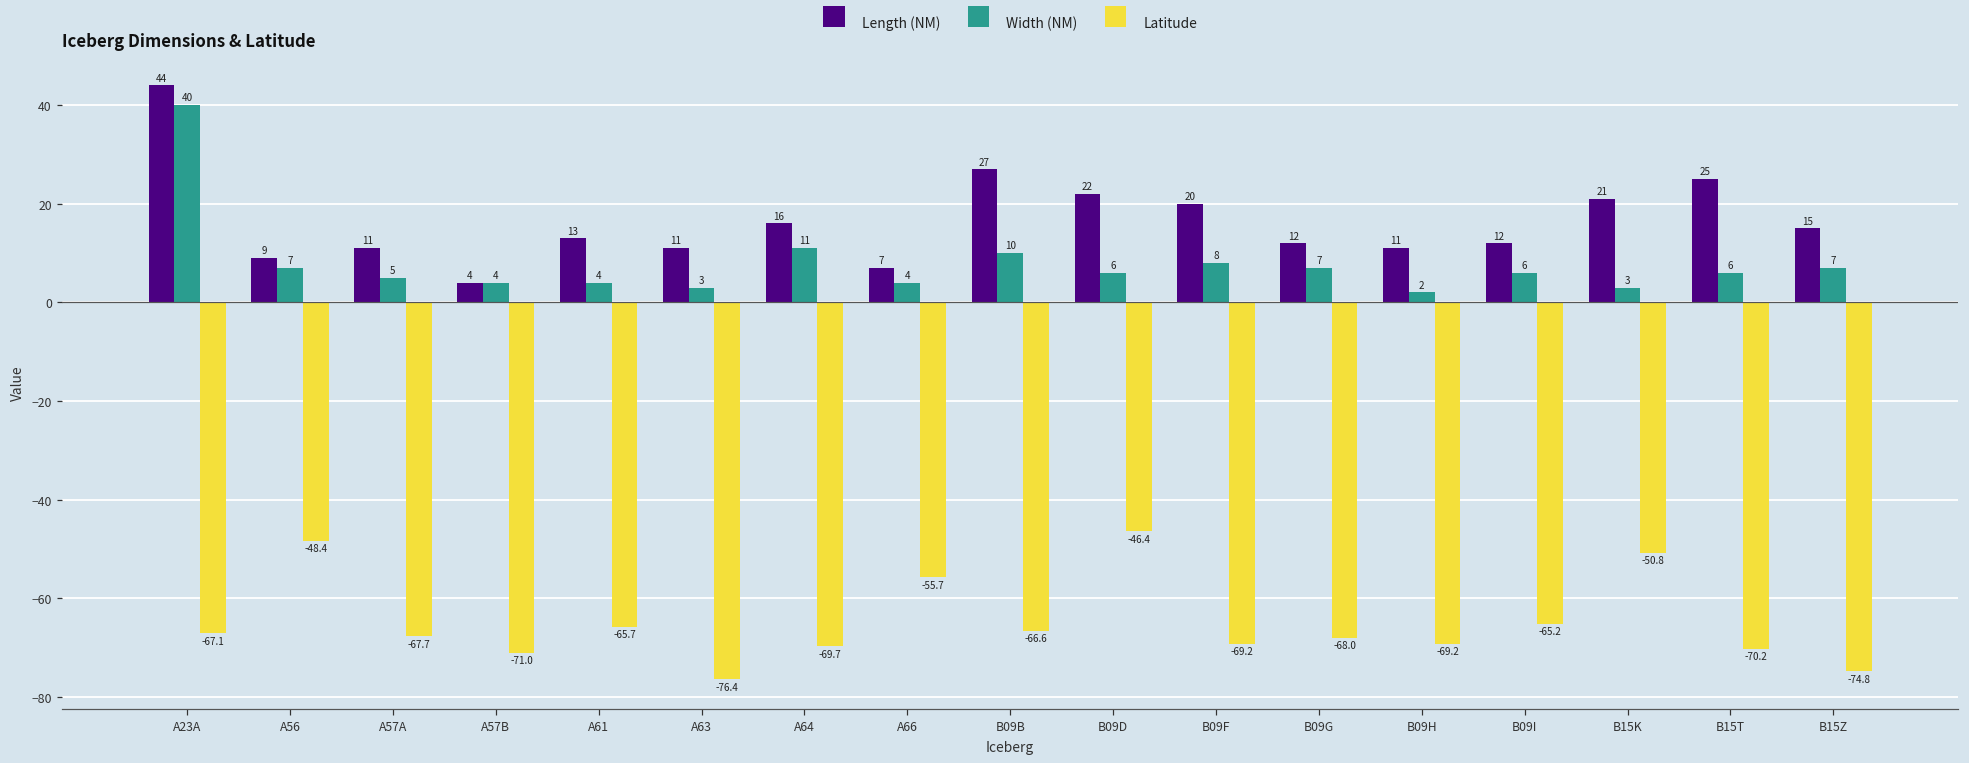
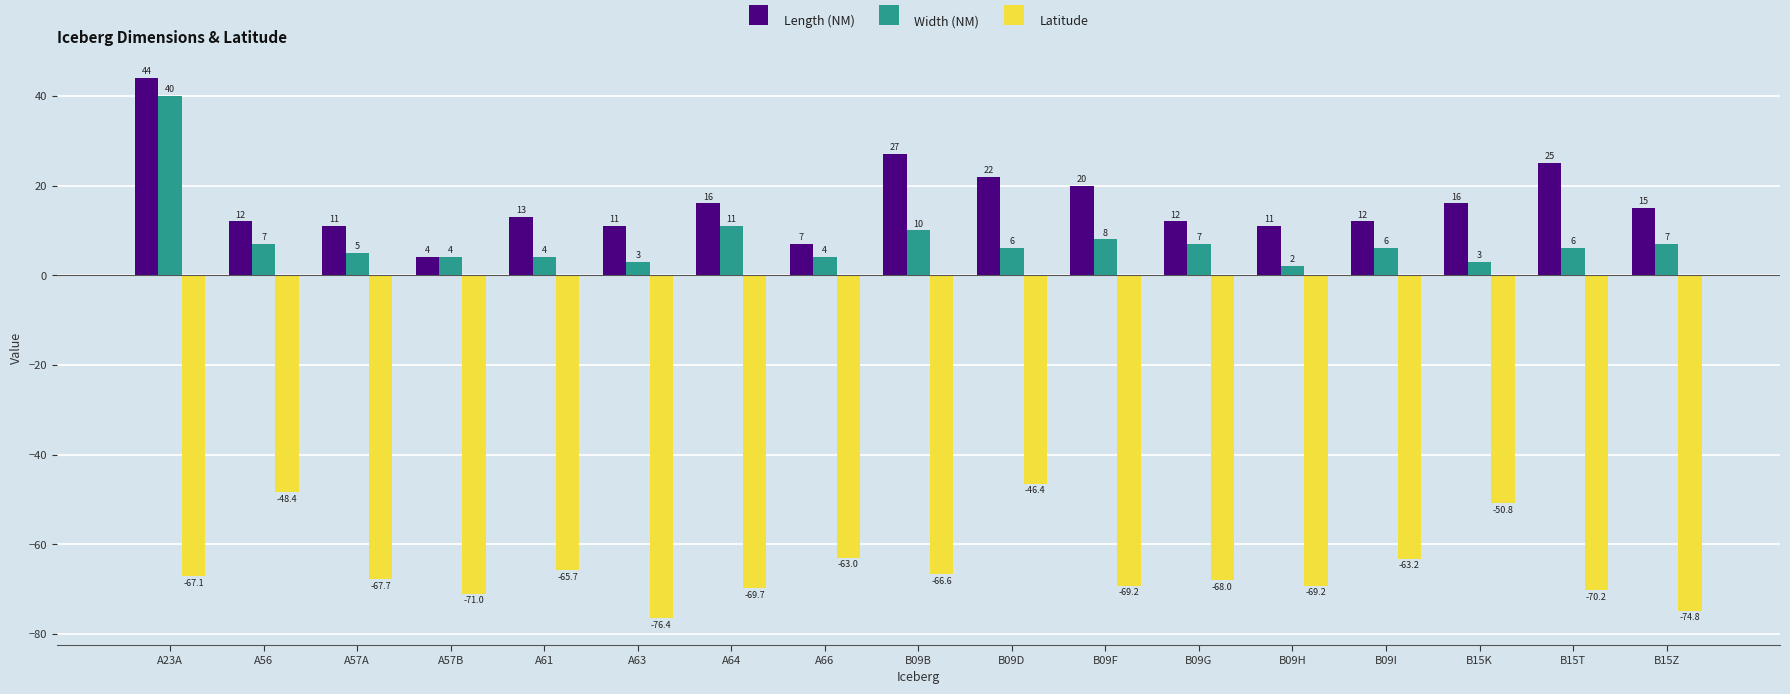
  {
    "Length (NM)": {
      "A23A": 44,
-     "A56": 9,
+     "A56": 12,
      "A57A": 11,
      "A57B": 4,
      "A61": 13,
      "A63": 11,
      "A64": 16,
      "A66": 7,
      "B09B": 27,
      "B09D": 22,
      "B09F": 20,
      "B09G": 12,
      "B09H": 11,
      "B09I": 12,
-     "B15K": 21,
+     "B15K": 16,
      "B15T": 25,
      "B15Z": 15
    },
    "Width (NM)": {
      "A23A": 40,
      "A56": 7,
      "A57A": 5,
      "A57B": 4,
      "A61": 4,
      "A63": 3,
      "A64": 11,
      "A66": 4,
      "B09B": 10,
      "B09D": 6,
      "B09F": 8,
      "B09G": 7,
      "B09H": 2,
      "B09I": 6,
      "B15K": 3,
      "B15T": 6,
      "B15Z": 7
    },
    "Latitude": {
      "A23A": -67.1,
      "A56": -48.4,
      "A57A": -67.7,
      "A57B": -71.0,
      "A61": -65.7,
      "A63": -76.4,
      "A64": -69.7,
-     "A66": -55.7,
+     "A66": -63.0,
      "B09B": -66.6,
      "B09D": -46.4,
      "B09F": -69.2,
      "B09G": -68.0,
      "B09H": -69.2,
-     "B09I": -65.2,
+     "B09I": -63.2,
      "B15K": -50.8,
      "B15T": -70.2,
      "B15Z": -74.8
    }
  }
